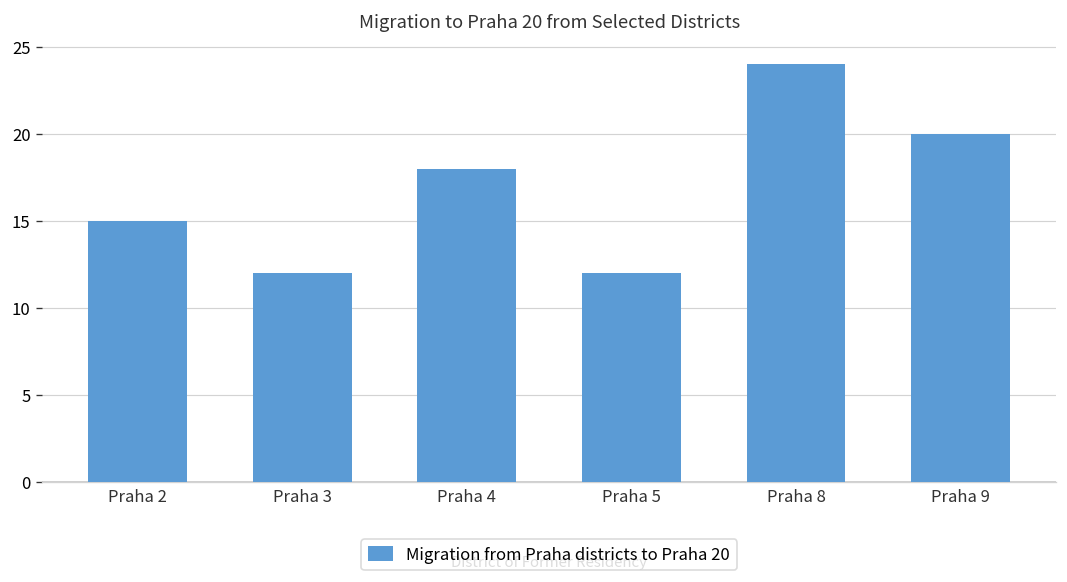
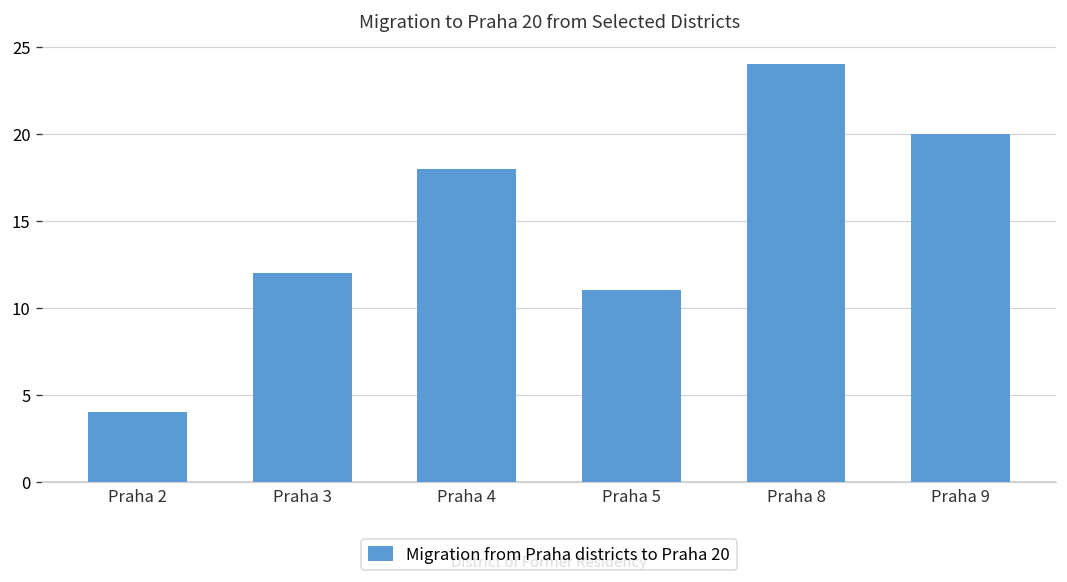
  {
-   "Praha 2": 15,
+   "Praha 2": 4,
    "Praha 3": 12,
    "Praha 4": 18,
-   "Praha 5": 12,
+   "Praha 5": 11,
    "Praha 8": 24,
    "Praha 9": 20
  }
